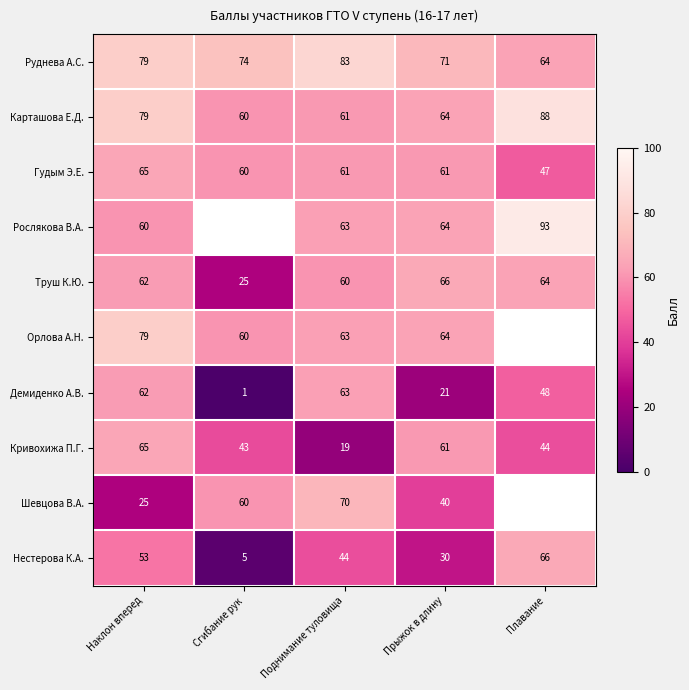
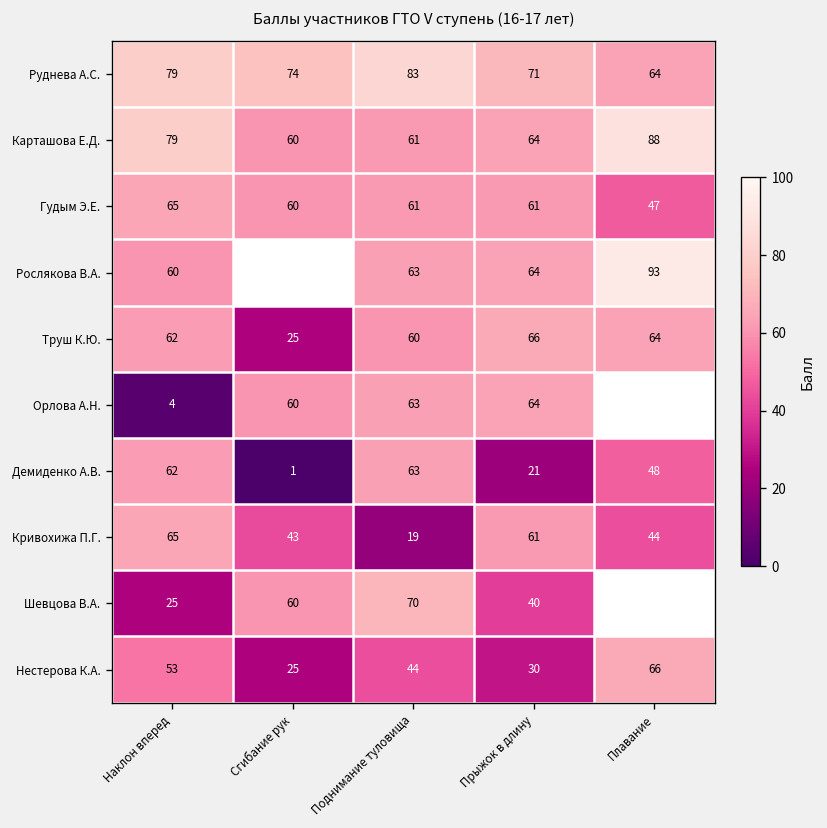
  {
    "Руднева А.С.": {
      "Наклон вперед": 79,
      "Сгибание рук": 74,
      "Поднимание туловища": 83,
      "Прыжок в длину": 71,
      "Плавание": 64
    },
    "Карташова Е.Д.": {
      "Наклон вперед": 79,
      "Сгибание рук": 60,
      "Поднимание туловища": 61,
      "Прыжок в длину": 64,
      "Плавание": 88
    },
    "Гудым Э.Е.": {
      "Наклон вперед": 65,
      "Сгибание рук": 60,
      "Поднимание туловища": 61,
      "Прыжок в длину": 61,
      "Плавание": 47
    },
    "Рослякова В.А.": {
      "Наклон вперед": 60,
      "Поднимание туловища": 63,
      "Прыжок в длину": 64,
      "Плавание": 93
    },
    "Труш К.Ю.": {
      "Наклон вперед": 62,
      "Сгибание рук": 25,
      "Поднимание туловища": 60,
      "Прыжок в длину": 66,
      "Плавание": 64
    },
    "Орлова А.Н.": {
-     "Наклон вперед": 79,
+     "Наклон вперед": 4,
      "Сгибание рук": 60,
      "Поднимание туловища": 63,
      "Прыжок в длину": 64
    },
    "Демиденко А.В.": {
      "Наклон вперед": 62,
      "Сгибание рук": 1,
      "Поднимание туловища": 63,
      "Прыжок в длину": 21,
      "Плавание": 48
    },
    "Кривохижа П.Г.": {
      "Наклон вперед": 65,
      "Сгибание рук": 43,
      "Поднимание туловища": 19,
      "Прыжок в длину": 61,
      "Плавание": 44
    },
    "Шевцова В.А.": {
      "Наклон вперед": 25,
      "Сгибание рук": 60,
      "Поднимание туловища": 70,
      "Прыжок в длину": 40
    },
    "Нестерова К.А.": {
      "Наклон вперед": 53,
-     "Сгибание рук": 5,
+     "Сгибание рук": 25,
      "Поднимание туловища": 44,
      "Прыжок в длину": 30,
      "Плавание": 66
    }
  }
